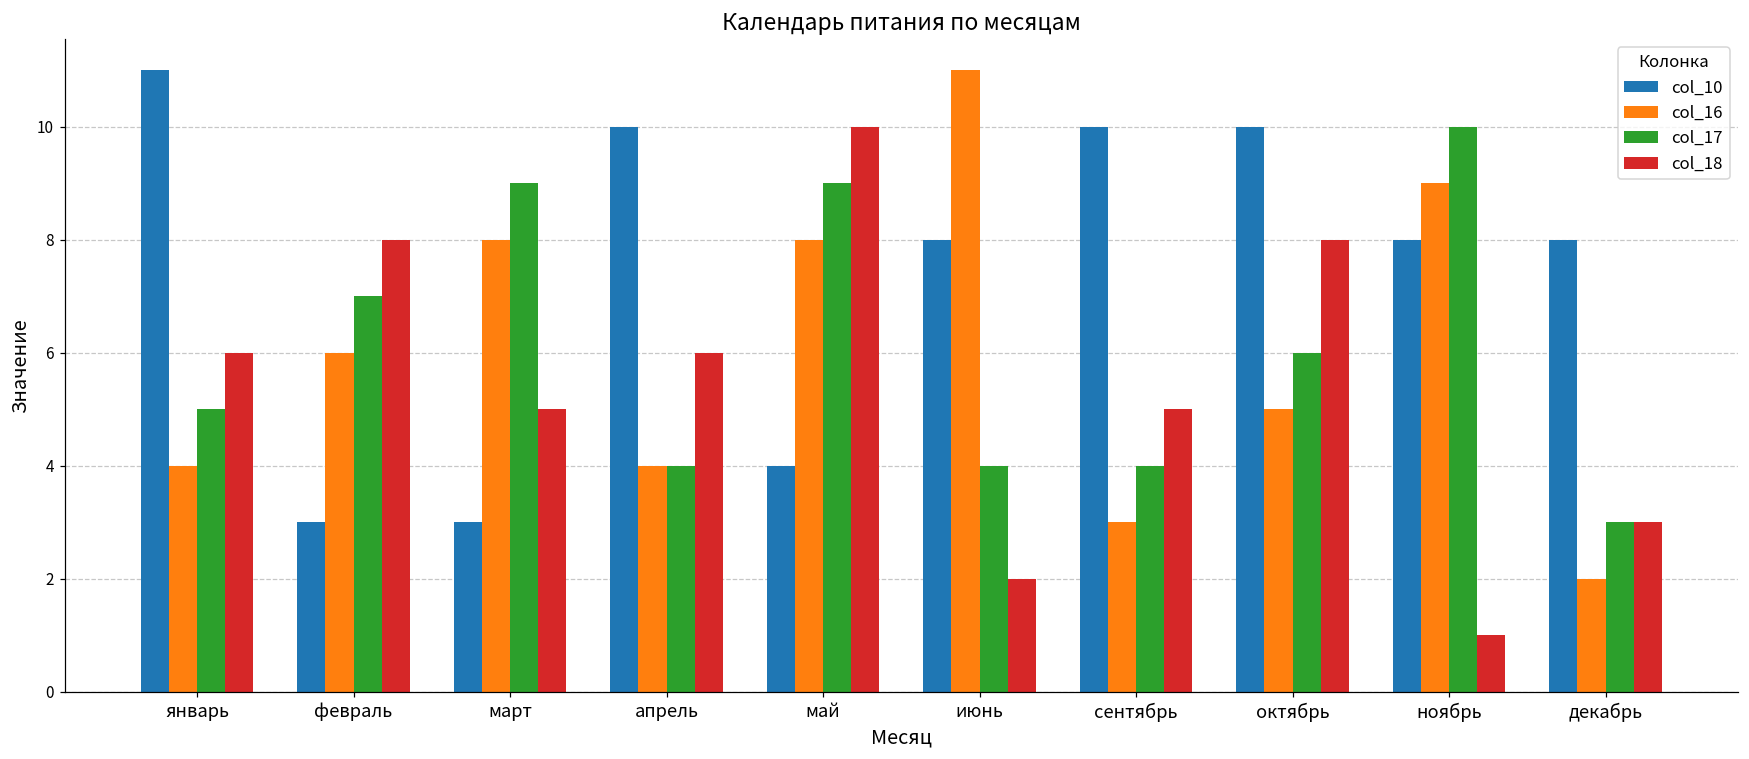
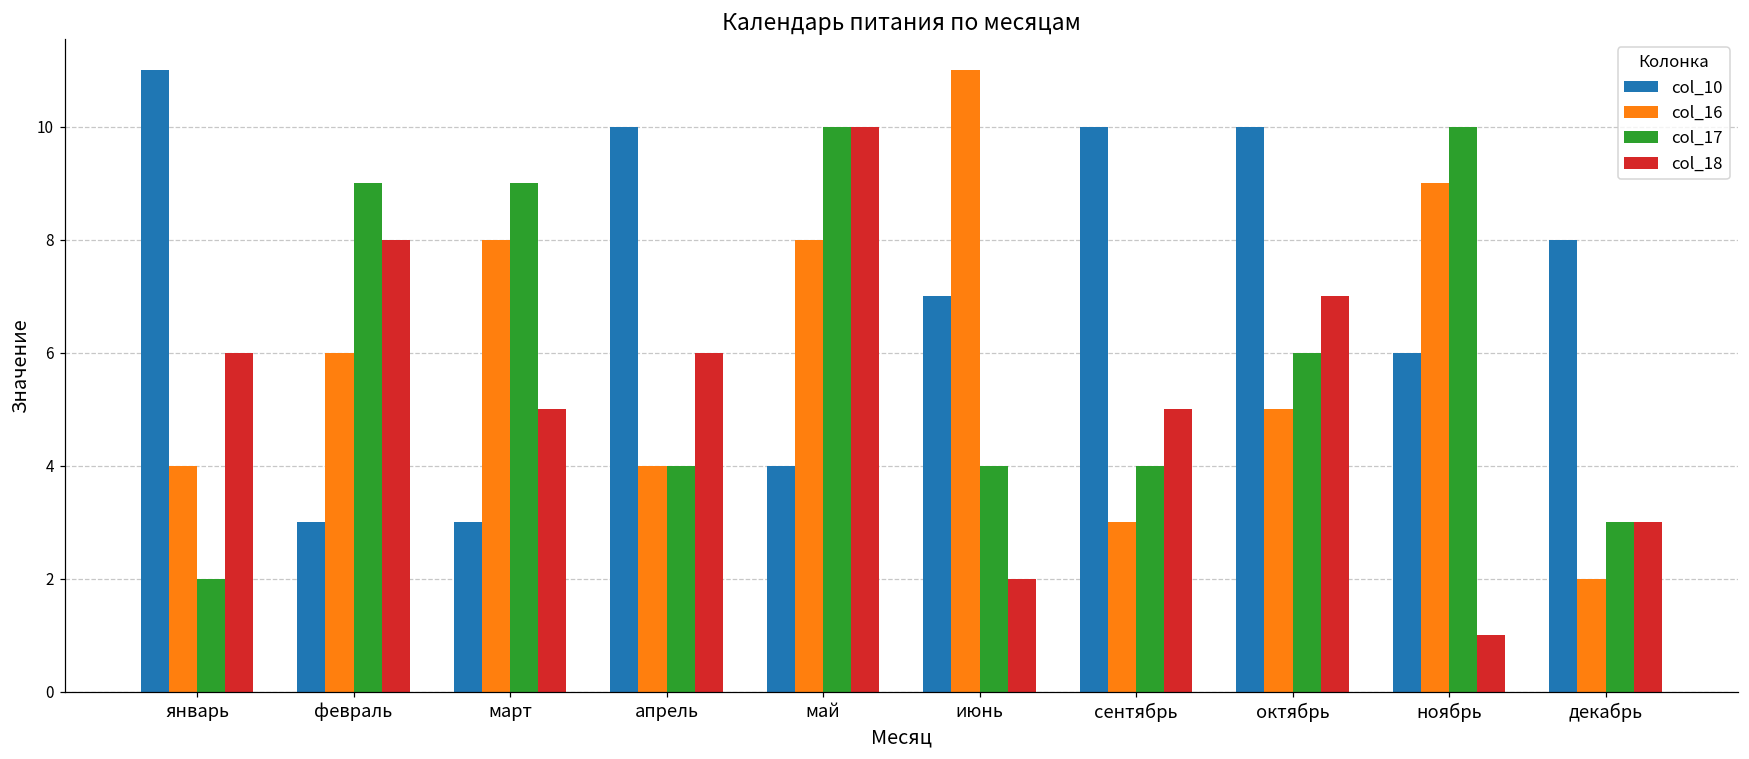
  {
    "col_10": {
      "январь": 11,
      "февраль": 3,
      "март": 3,
      "апрель": 10,
      "май": 4,
-     "июнь": 8,
+     "июнь": 7,
      "сентябрь": 10,
      "октябрь": 10,
-     "ноябрь": 8,
+     "ноябрь": 6,
      "декабрь": 8
    },
    "col_16": {
      "январь": 4,
      "февраль": 6,
      "март": 8,
      "апрель": 4,
      "май": 8,
      "июнь": 11,
      "сентябрь": 3,
      "октябрь": 5,
      "ноябрь": 9,
      "декабрь": 2
    },
    "col_17": {
-     "январь": 5,
-     "февраль": 7,
+     "январь": 2,
+     "февраль": 9,
      "март": 9,
      "апрель": 4,
-     "май": 9,
+     "май": 10,
      "июнь": 4,
      "сентябрь": 4,
      "октябрь": 6,
      "ноябрь": 10,
      "декабрь": 3
    },
    "col_18": {
      "январь": 6,
      "февраль": 8,
      "март": 5,
      "апрель": 6,
      "май": 10,
      "июнь": 2,
      "сентябрь": 5,
-     "октябрь": 8,
+     "октябрь": 7,
      "ноябрь": 1,
      "декабрь": 3
    }
  }
